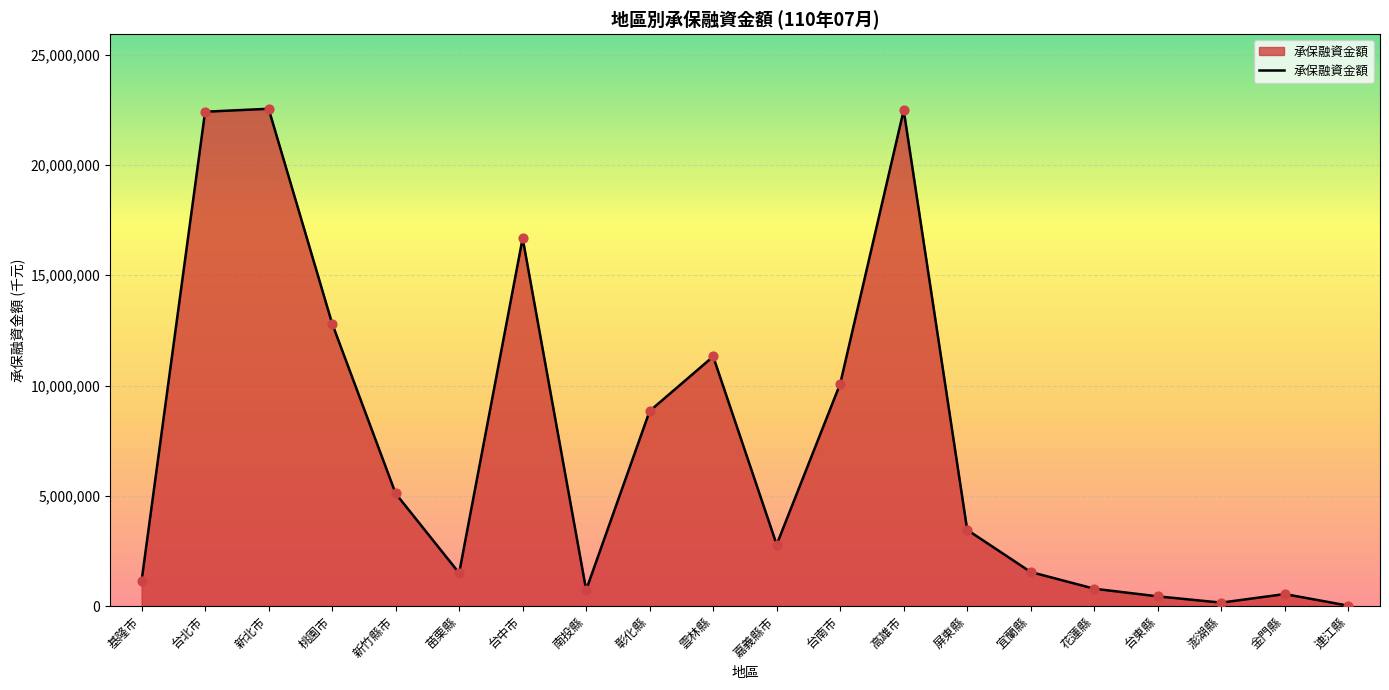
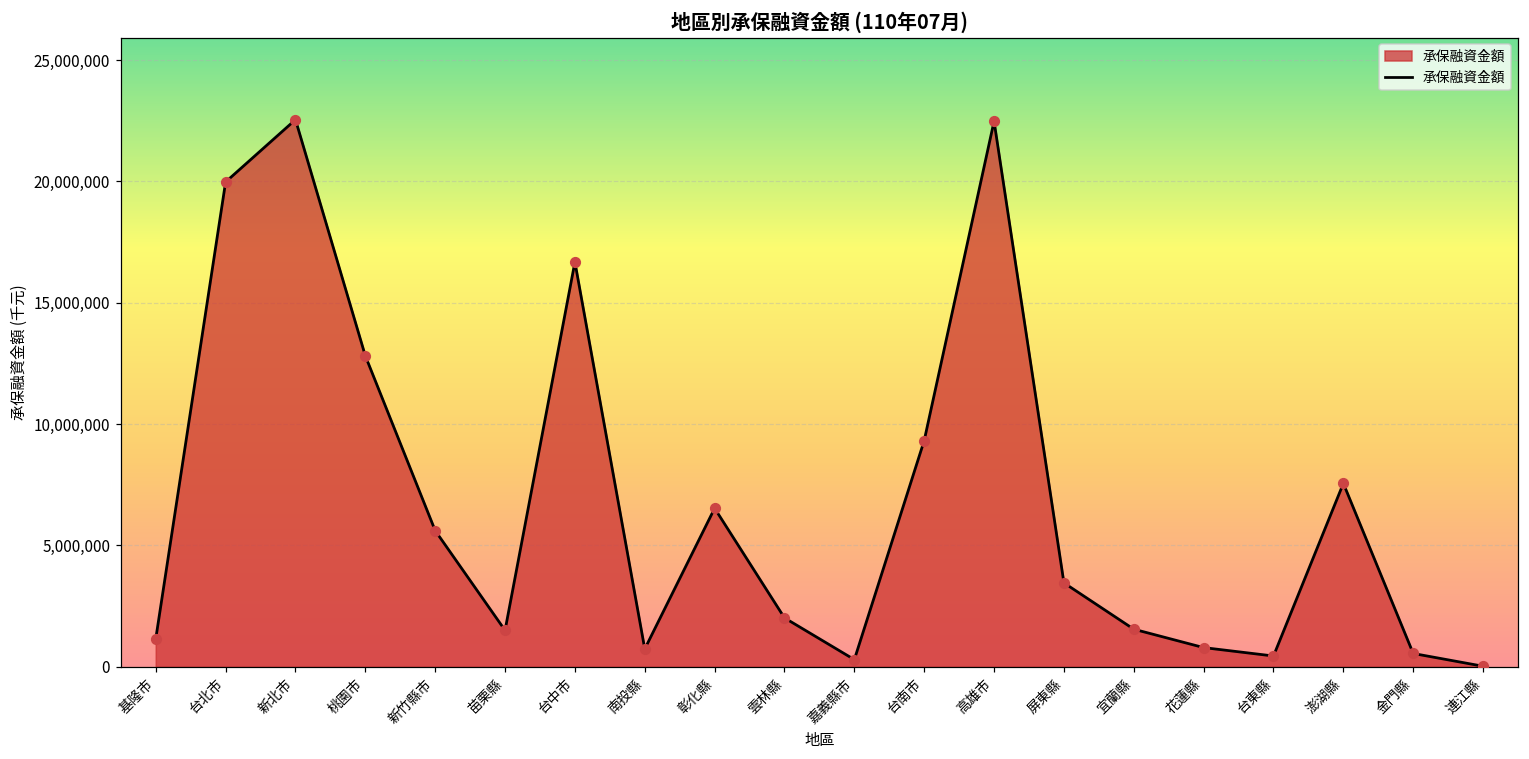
  {
    "基隆市": "1,200,000",
-   "台北市": "22,400,000",
+   "台北市": "20,000,000",
    "新北市": "22,500,000",
    "桃園市": "12,800,000",
-   "新竹縣市": "5,100,000",
+   "新竹縣市": "5,600,000",
    "苗栗縣": "1,500,000",
    "台中市": "16,700,000",
    "南投縣": "700,000",
-   "彰化縣": "8,800,000",
-   "雲林縣": "11,300,000",
-   "嘉義縣市": "2,800,000",
-   "台南市": "10,100,000",
+   "彰化縣": "6,500,000",
+   "雲林縣": "2,000,000",
+   "嘉義縣市": "300,000",
+   "台南市": "9,300,000",
    "高雄市": "22,500,000",
    "屏東縣": "3,500,000",
    "宜蘭縣": "1,500,000",
    "花蓮縣": "800,000",
    "台東縣": "400,000",
-   "澎湖縣": "200,000",
+   "澎湖縣": "7,600,000",
    "金門縣": "500,000",
    "連江縣": "0"
  }
